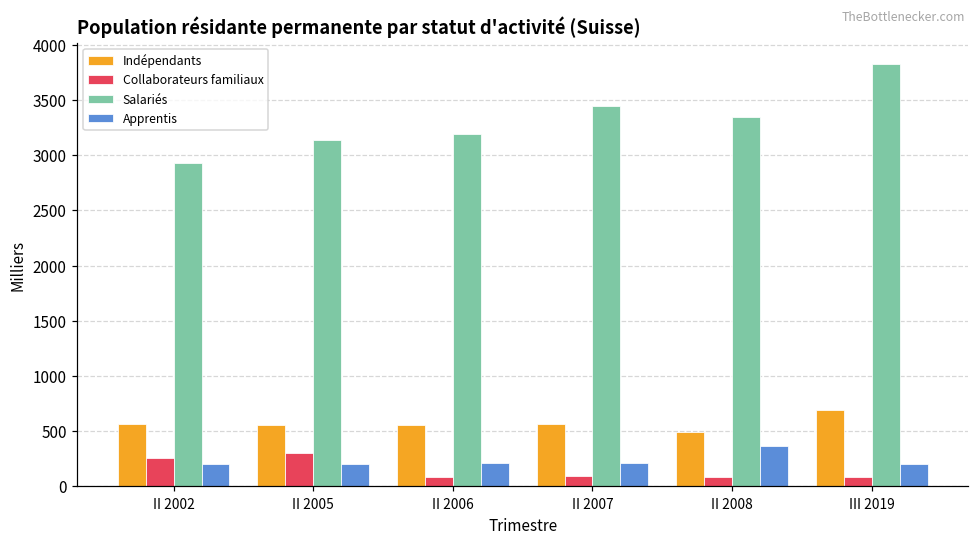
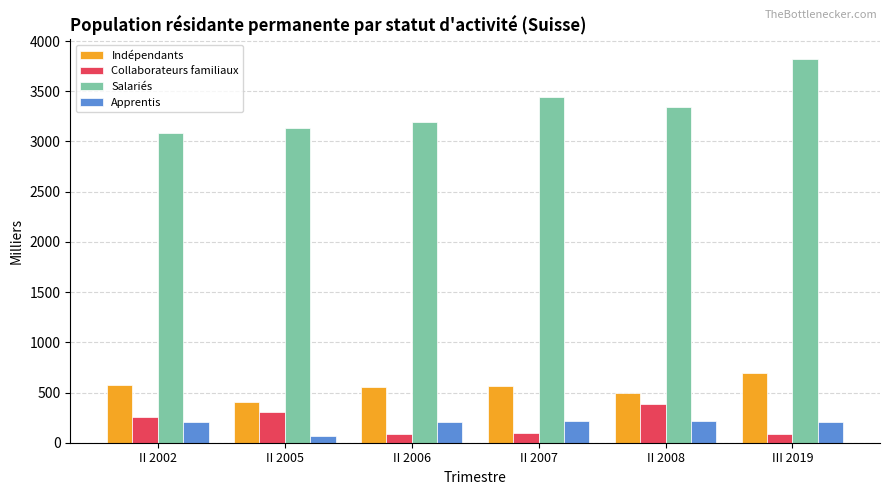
  {
    "Indépendants": {
      "II 2002": 570,
-     "II 2005": 560,
+     "II 2005": 410,
      "II 2006": 560,
      "II 2007": 570,
      "II 2008": 490,
      "III 2019": 690
    },
    "Collaborateurs familiaux": {
      "II 2002": 250,
      "II 2005": 310,
      "II 2006": 90,
      "II 2007": 100,
-     "II 2008": 80,
+     "II 2008": 390,
      "III 2019": 80
    },
    "Salariés": {
-     "II 2002": 2920,
+     "II 2002": 3090,
      "II 2005": 3140,
      "II 2006": 3200,
      "II 2007": 3440,
      "II 2008": 3340,
      "III 2019": 3820
    },
    "Apprentis": {
      "II 2002": 210,
-     "II 2005": 200,
+     "II 2005": 60,
      "II 2006": 210,
      "II 2007": 220,
-     "II 2008": 360,
+     "II 2008": 210,
      "III 2019": 200
    }
  }
